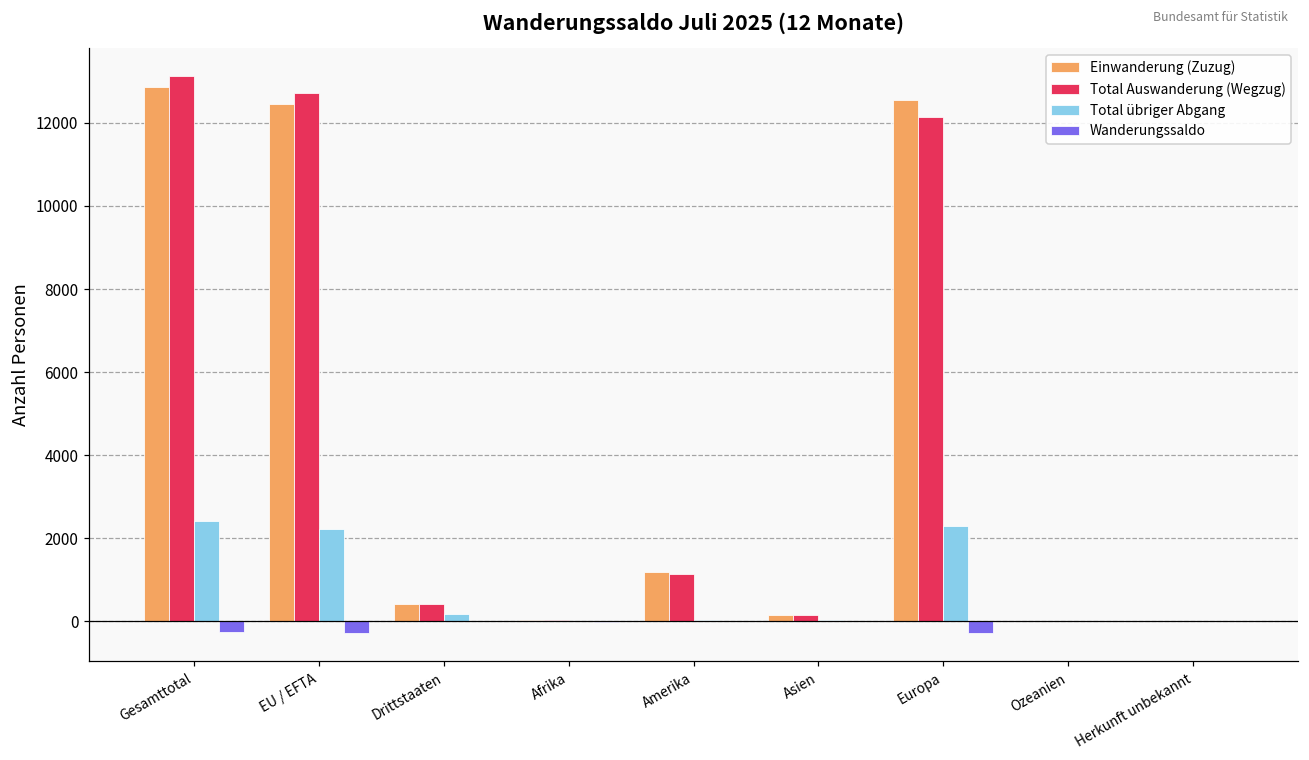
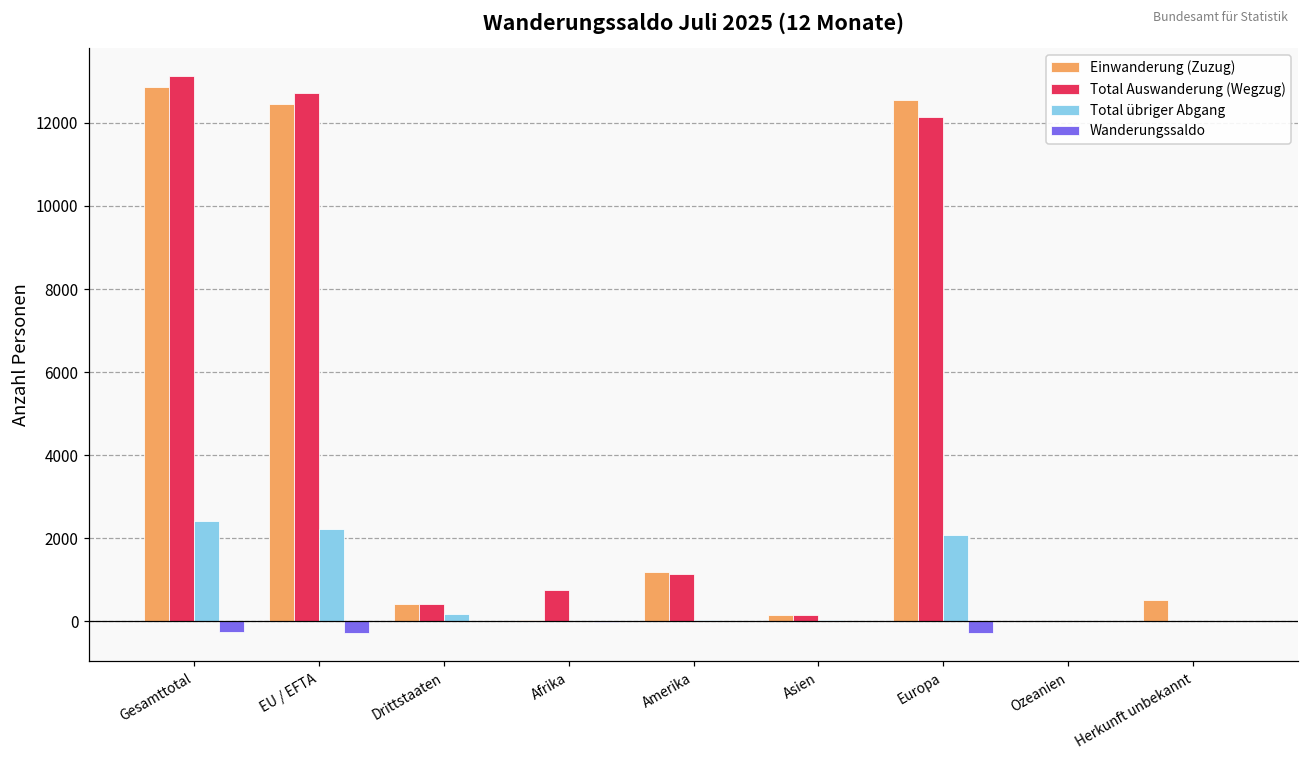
  {
    "Einwanderung (Zuzug)": {
      "Gesamttotal": 12900,
      "EU / EFTA": 12400,
      "Drittstaaten": 400,
      "Amerika": 1200,
      "Asien": 200,
      "Europa": 12600,
-     "Herkunft unbekannt": 0
+     "Herkunft unbekannt": 500
    },
    "Total Auswanderung (Wegzug)": {
      "Gesamttotal": 13100,
      "EU / EFTA": 12700,
      "Drittstaaten": 400,
-     "Afrika": 0,
+     "Afrika": 800,
      "Amerika": 1100,
      "Asien": 200,
      "Europa": 12100,
      "Herkunft unbekannt": 0
    },
    "Total übriger Abgang": {
      "Gesamttotal": 2400,
      "EU / EFTA": 2200,
      "Drittstaaten": 200,
-     "Europa": 2300,
+     "Europa": 2100,
      "Herkunft unbekannt": 0
    },
    "Wanderungssaldo": {
      "Gesamttotal": -300,
      "EU / EFTA": -300,
      "Europa": -300,
      "Herkunft unbekannt": 0
    }
  }
